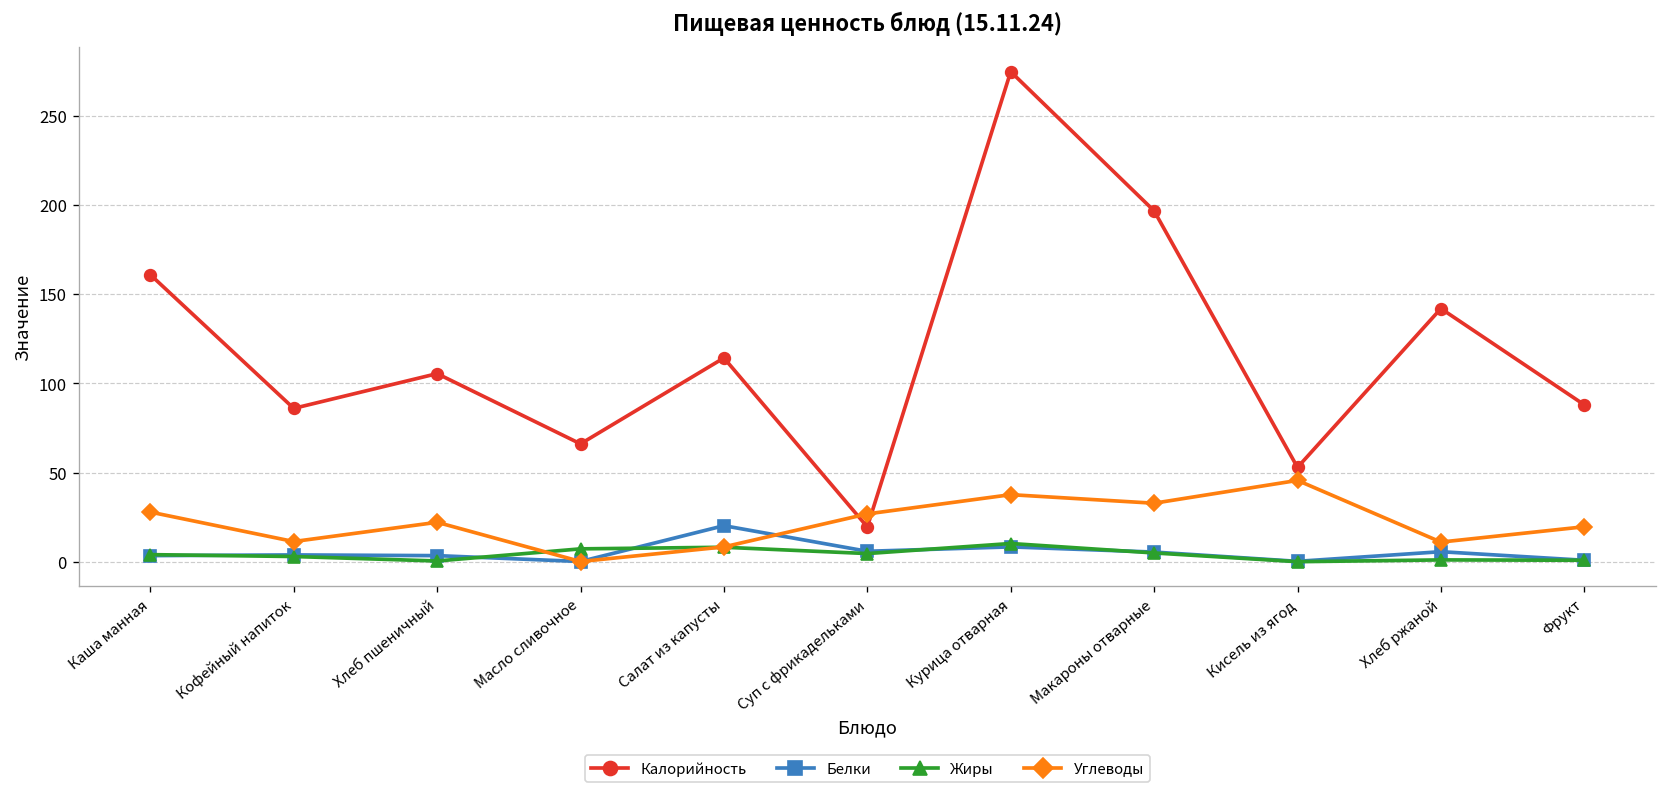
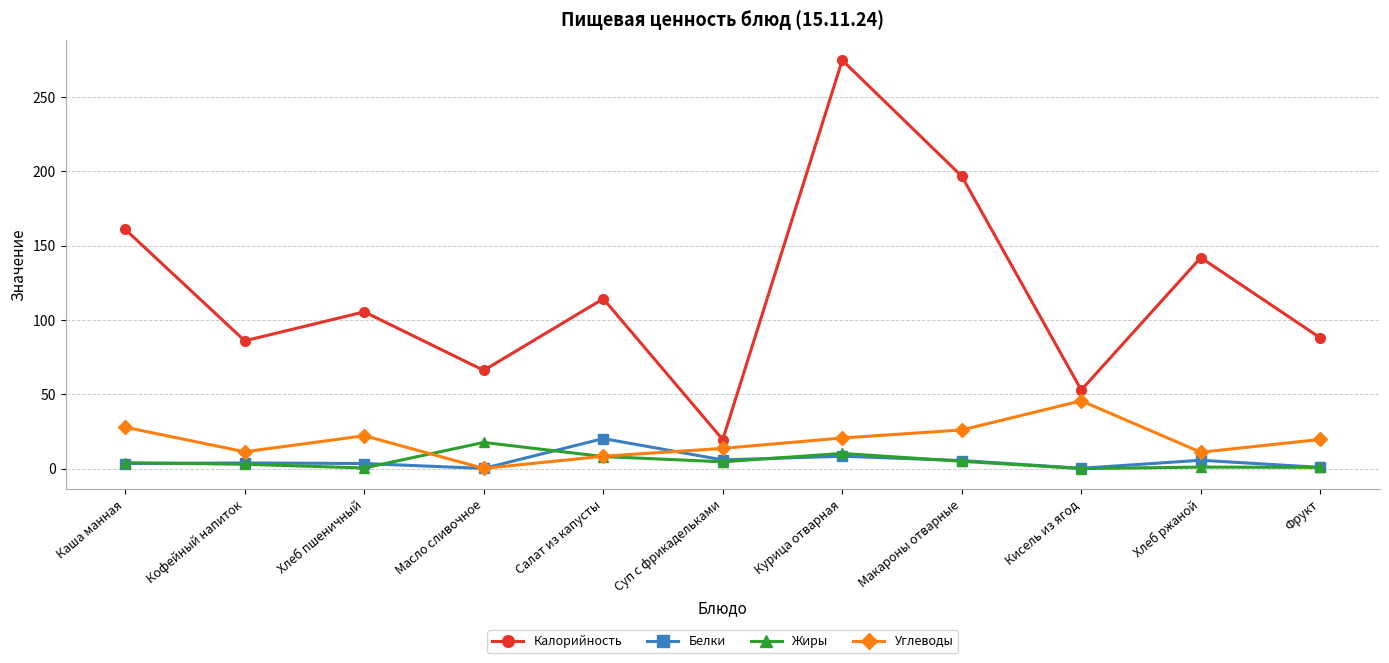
  {
    "Калорийность": {
      "Каша манная": 161,
      "Кофейный напиток": 86,
      "Хлеб пшеничный": 106,
      "Масло сливочное": 66,
      "Салат из капусты": 114,
      "Суп с фрикадельками": 20,
      "Курица отварная": 275,
      "Макароны отварные": 197,
      "Кисель из ягод": 53,
      "Хлеб ржаной": 142,
      "Фрукт": 88
    },
    "Белки": {
      "Хлеб пшеничный": 3,
      "Салат из капусты": 20,
      "Курица отварная": 8,
      "Хлеб ржаной": 6
    },
    "Жиры": {
      "Хлеб пшеничный": 0,
-     "Масло сливочное": 7,
+     "Масло сливочное": 18,
      "Курица отварная": 10,
      "Хлеб ржаной": 1
    },
    "Углеводы": {
      "Каша манная": 28,
      "Кофейный напиток": 11,
      "Хлеб пшеничный": 22,
-     "Суп с фрикадельками": 27,
-     "Курица отварная": 38,
-     "Макароны отварные": 33,
+     "Суп с фрикадельками": 14,
+     "Курица отварная": 21,
+     "Макароны отварные": 26,
      "Кисель из ягод": 46,
      "Хлеб ржаной": 11,
      "Фрукт": 20
    }
  }
